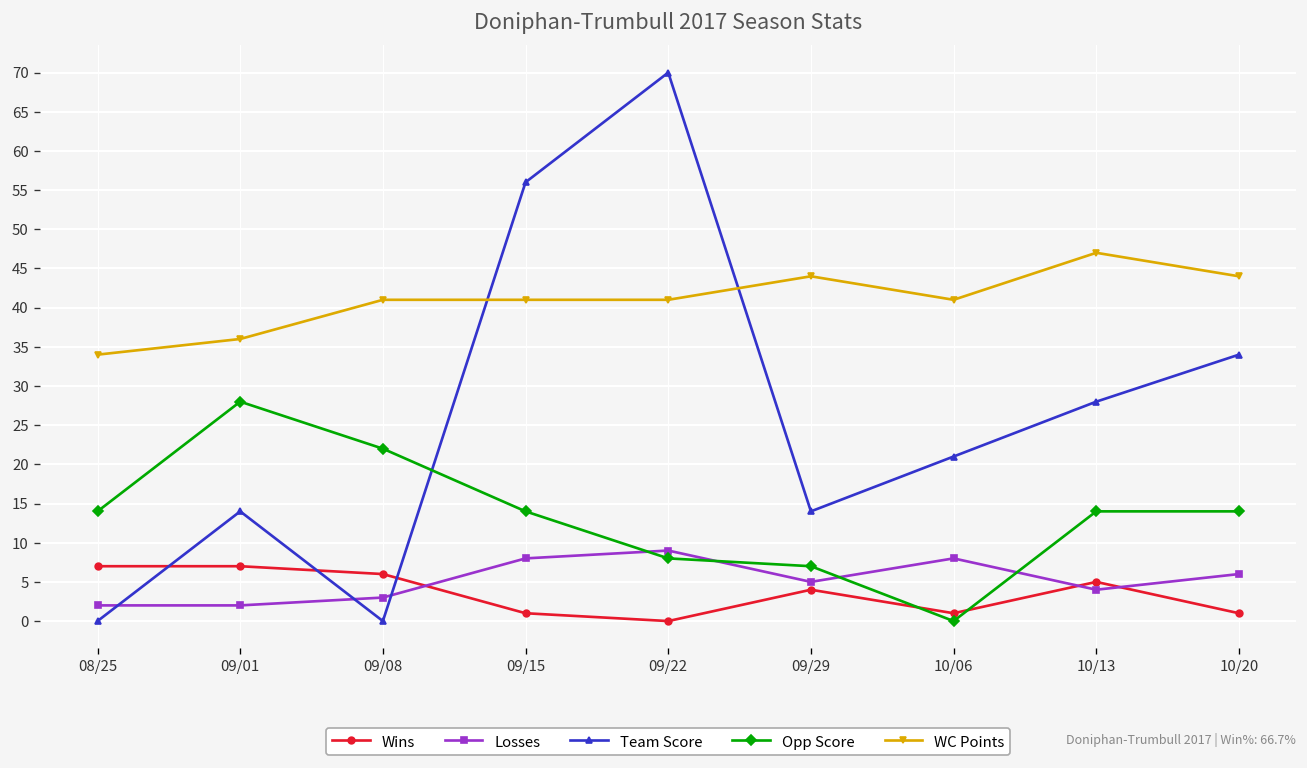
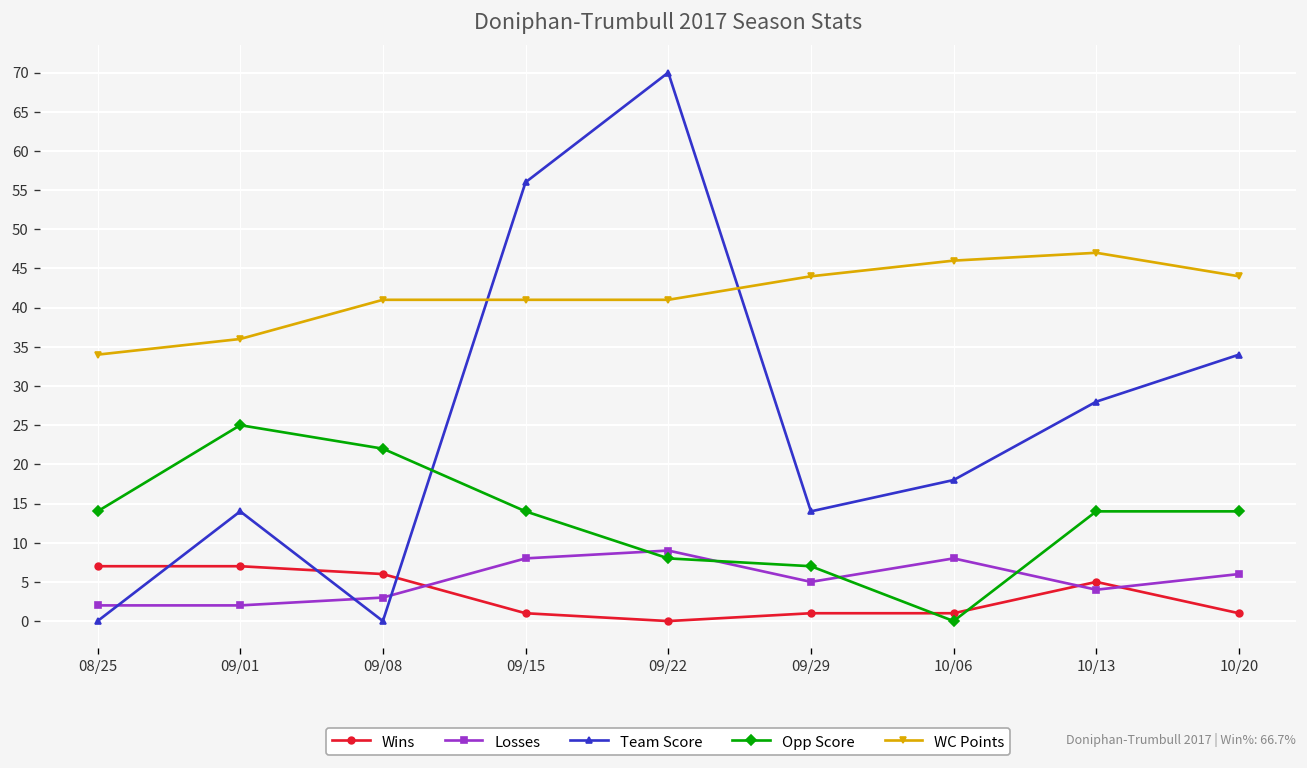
  {
    "Wins": {
      "08/25": 7,
      "09/01": 7,
      "09/08": 6,
      "09/15": 1,
      "09/22": 0,
-     "09/29": 4,
+     "09/29": 1,
      "10/06": 1,
      "10/13": 5,
      "10/20": 1
    },
    "Losses": {
      "08/25": 2,
      "09/01": 2,
      "09/08": 3,
      "09/15": 8,
      "09/22": 9,
      "09/29": 5,
      "10/06": 8,
      "10/13": 4,
      "10/20": 6
    },
    "Team Score": {
      "08/25": 0,
      "09/01": 14,
      "09/08": 0,
      "09/15": 56,
      "09/22": 70,
      "09/29": 14,
-     "10/06": 21,
+     "10/06": 18,
      "10/13": 28,
      "10/20": 34
    },
    "Opp Score": {
      "08/25": 14,
-     "09/01": 28,
+     "09/01": 25,
      "09/08": 22,
      "09/15": 14,
      "09/22": 8,
      "09/29": 7,
      "10/06": 0,
      "10/13": 14,
      "10/20": 14
    },
    "WC Points": {
      "08/25": 34,
      "09/01": 36,
      "09/08": 41,
      "09/15": 41,
      "09/22": 41,
      "09/29": 44,
-     "10/06": 41,
+     "10/06": 46,
      "10/13": 47,
      "10/20": 44
    }
  }
